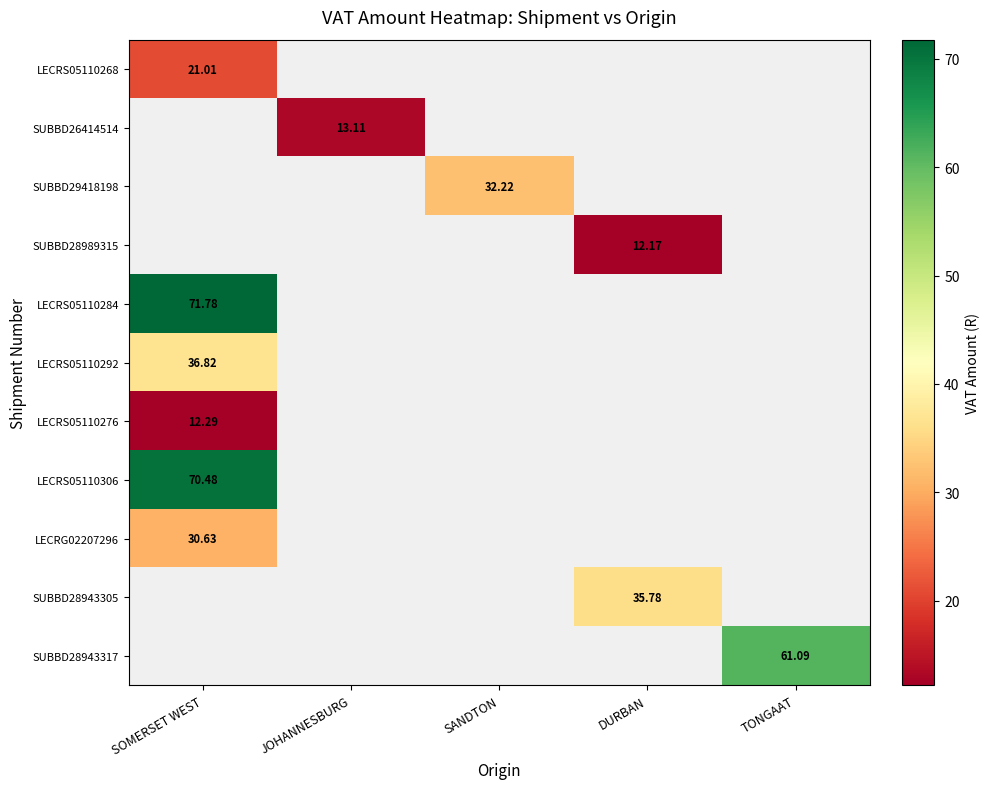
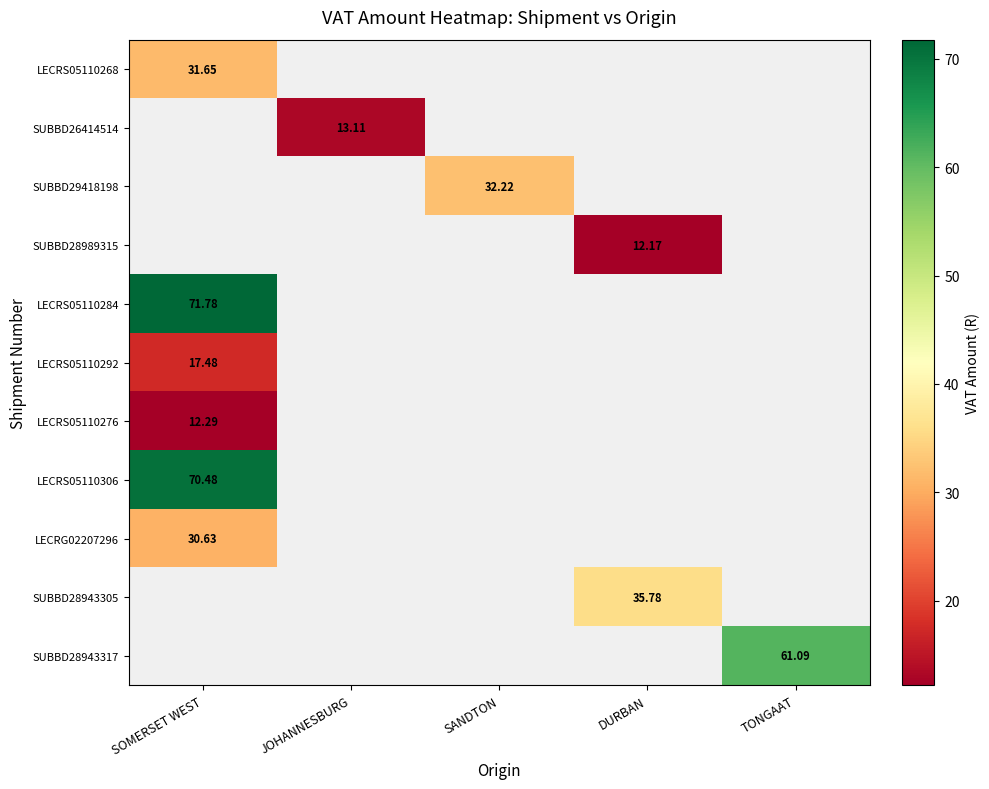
  {
    "LECRS05110268": {
-     "SOMERSET WEST": 21.01
+     "SOMERSET WEST": 31.65
    },
    "SUBBD26414514": {
      "JOHANNESBURG": 13.11
    },
    "SUBBD29418198": {
      "SANDTON": 32.22
    },
    "SUBBD28989315": {
      "DURBAN": 12.17
    },
    "LECRS05110284": {
      "SOMERSET WEST": 71.78
    },
    "LECRS05110292": {
-     "SOMERSET WEST": 36.82
+     "SOMERSET WEST": 17.48
    },
    "LECRS05110276": {
      "SOMERSET WEST": 12.29
    },
    "LECRS05110306": {
      "SOMERSET WEST": 70.48
    },
    "LECRG02207296": {
      "SOMERSET WEST": 30.63
    },
    "SUBBD28943305": {
      "DURBAN": 35.78
    },
    "SUBBD28943317": {
      "TONGAAT": 61.09
    }
  }
